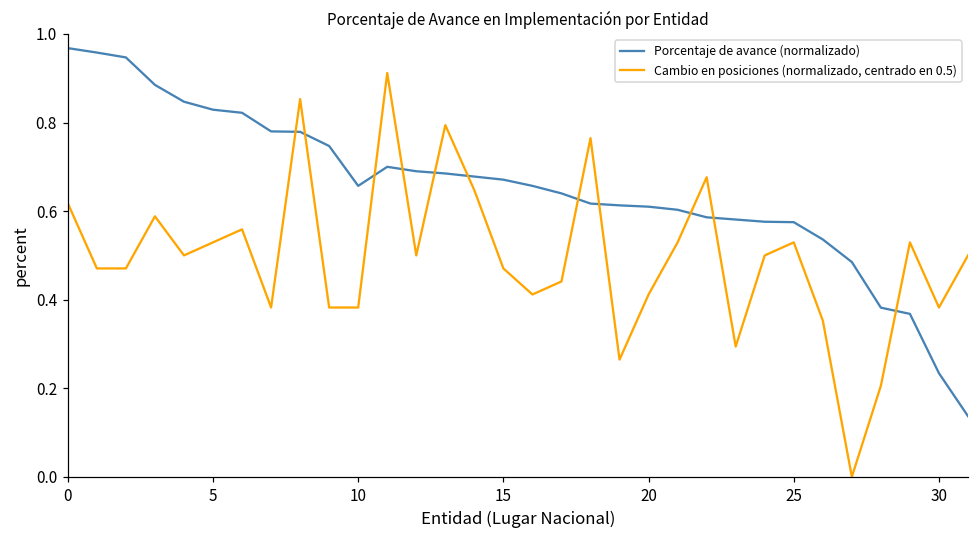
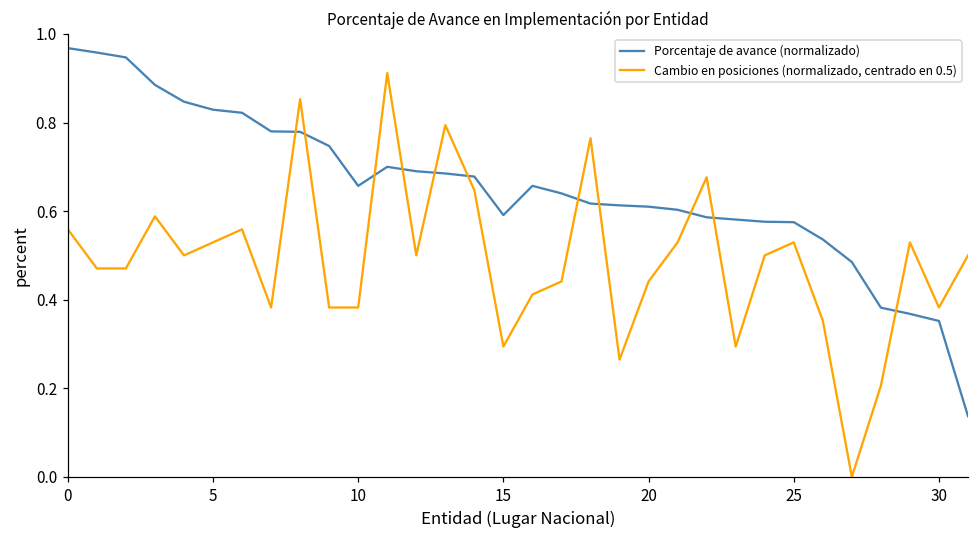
  {
    "Porcentaje de avance (normalizado)": {
      "0": 0.97,
      "5": 0.83,
      "10": 0.66,
-     "15": 0.67,
+     "15": 0.59,
      "20": 0.61,
      "25": 0.58,
-     "30": 0.23
+     "30": 0.35
    },
    "Cambio en posiciones (normalizado, centrado en 0.5)": {
-     "0": 0.62,
+     "0": 0.56,
      "5": 0.53,
      "10": 0.38,
-     "15": 0.47,
-     "20": 0.41,
+     "15": 0.29,
+     "20": 0.44,
      "25": 0.53,
      "30": 0.38
    }
  }
